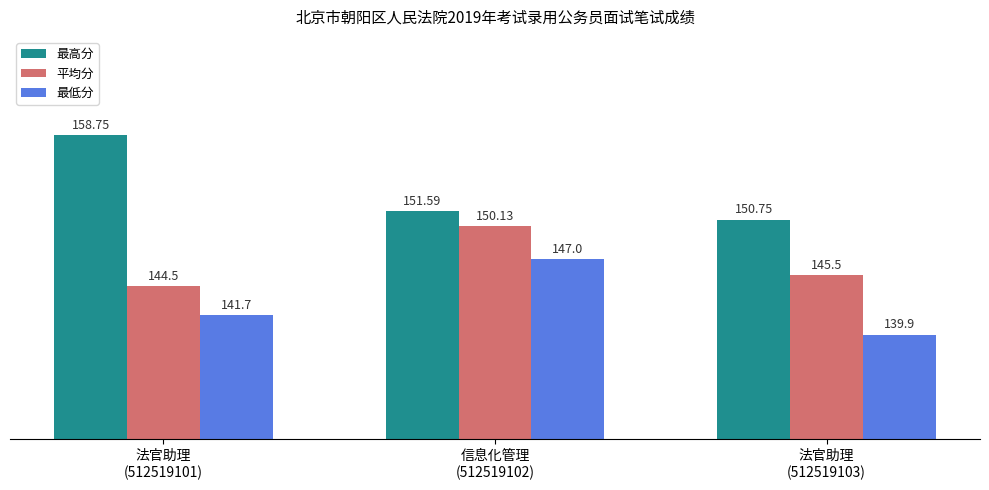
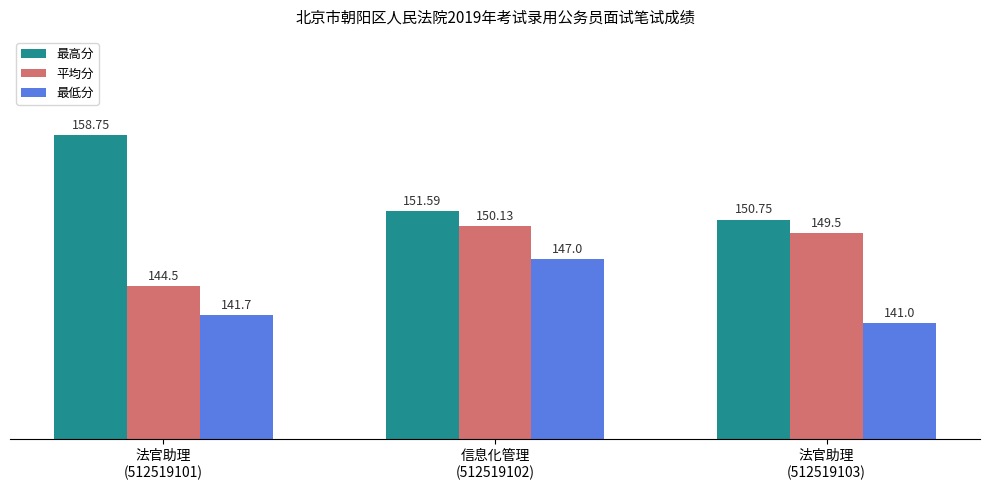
  {
    "最高分": {
      "法官助理 (512519101)": 158.75,
      "信息化管理 (512519102)": 151.59,
      "法官助理 (512519103)": 150.75
    },
    "平均分": {
      "法官助理 (512519101)": 144.5,
      "信息化管理 (512519102)": 150.13,
-     "法官助理 (512519103)": 145.5
+     "法官助理 (512519103)": 149.5
    },
    "最低分": {
      "法官助理 (512519101)": 141.7,
      "信息化管理 (512519102)": 147.0,
-     "法官助理 (512519103)": 139.9
+     "法官助理 (512519103)": 141.0
    }
  }
